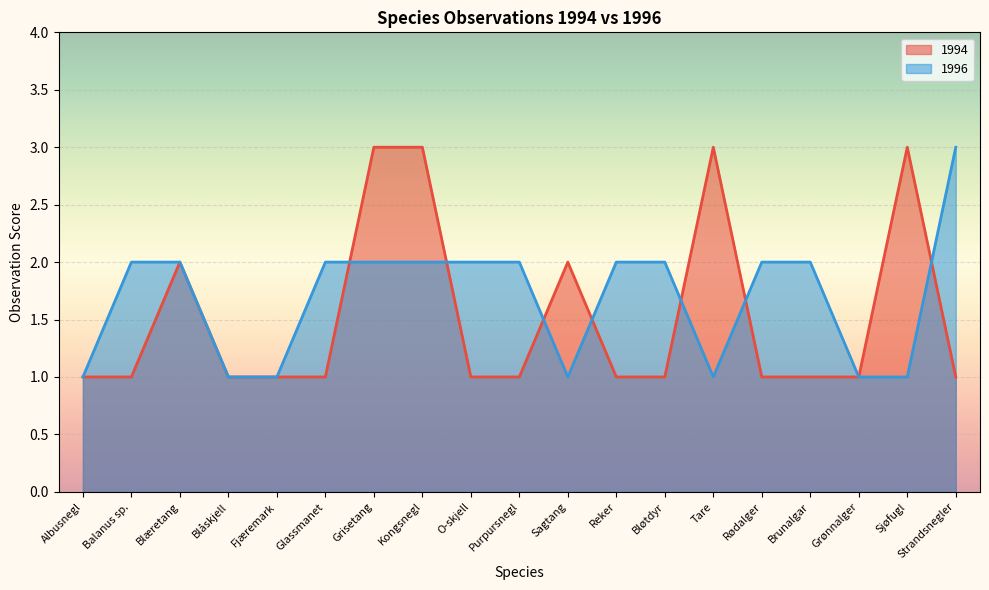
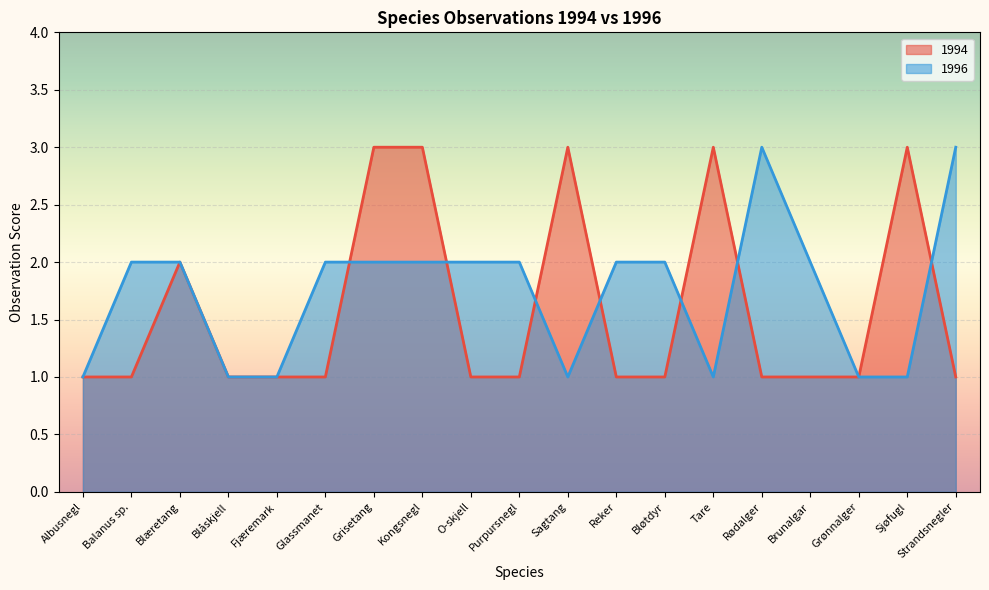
  {
    "1994": {
      "Balanus sp.": 1,
      "Glassmanet": 1,
      "Grisetang": 3,
      "Kongsnegl": 3,
      "O-skjell": 1,
      "Purpursnegl": 1,
-     "Sagtang": 2,
+     "Sagtang": 3,
      "Reker": 1,
      "Bløtdyr": 1,
      "Tare": 3,
      "Rødalger": 1,
      "Brunalgar": 1,
      "Sjøfugl": 3,
      "Strandsnegler": 1
    },
    "1996": {
      "Balanus sp.": 2,
      "Glassmanet": 2,
      "Grisetang": 2,
      "Kongsnegl": 2,
      "O-skjell": 2,
      "Purpursnegl": 2,
      "Sagtang": 1,
      "Reker": 2,
      "Bløtdyr": 2,
      "Tare": 1,
-     "Rødalger": 2,
+     "Rødalger": 3,
      "Brunalgar": 2,
      "Sjøfugl": 1,
      "Strandsnegler": 3
    }
  }
